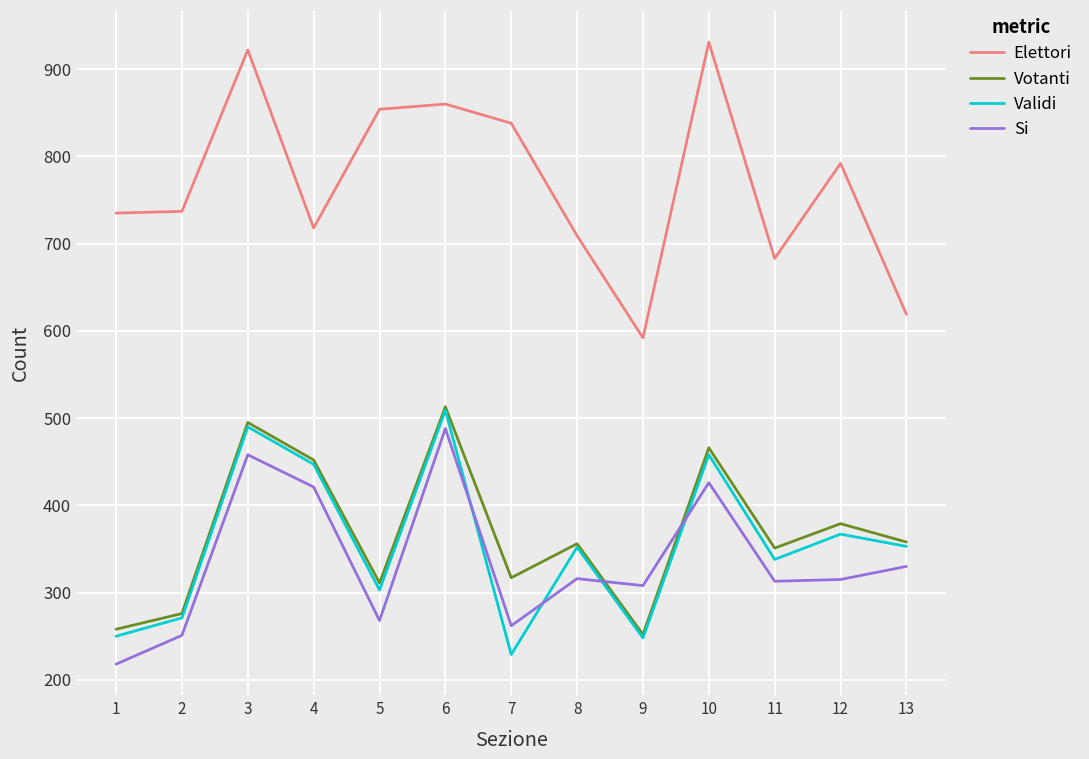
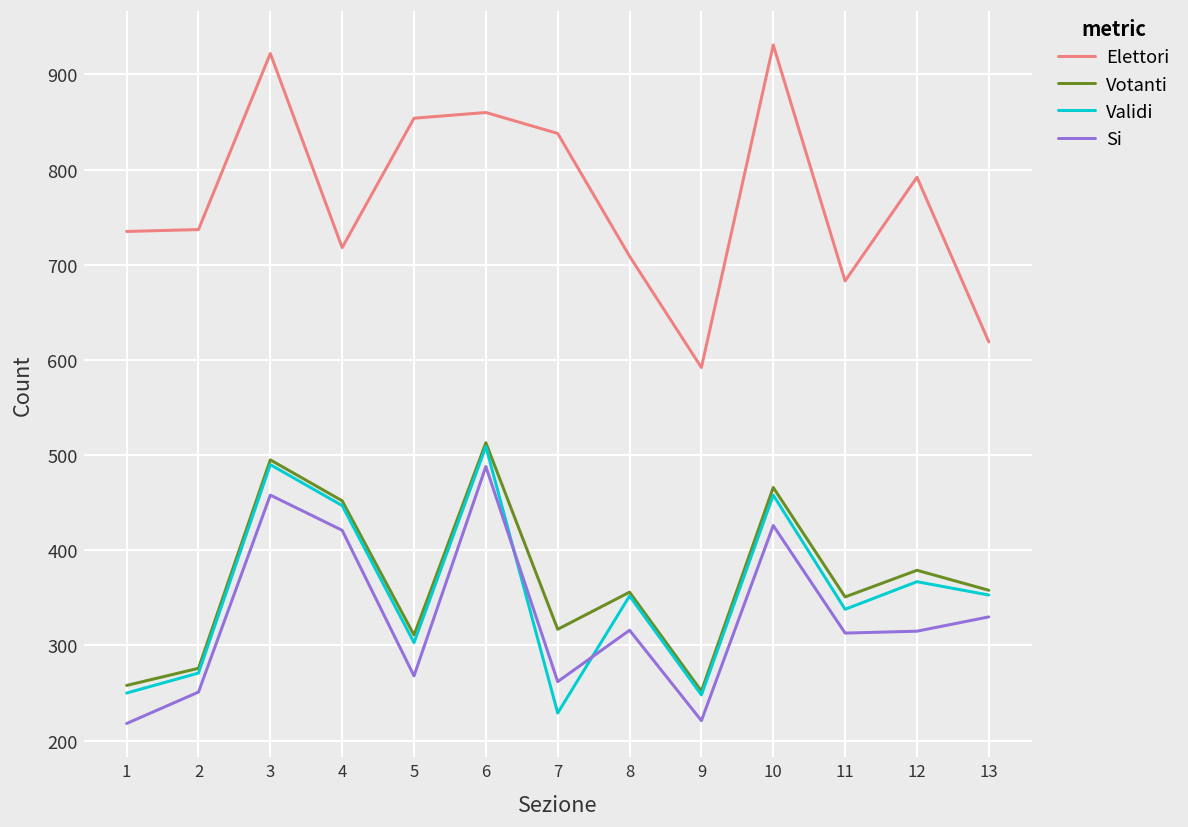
  {
    "Elettori": {
      "1": 740,
      "2": 740,
      "3": 920,
      "4": 720,
      "5": 850,
      "6": 860,
      "7": 840,
      "8": 710,
      "9": 590,
      "10": 930,
      "11": 680,
      "12": 790,
      "13": 620
    },
    "Votanti": {
      "1": 260,
      "2": 280,
      "3": 500,
      "4": 450,
      "5": 310,
      "6": 510,
      "7": 320,
      "8": 360,
      "9": 250,
      "10": 470,
      "11": 350,
      "12": 380,
      "13": 360
    },
    "Validi": {
      "1": 250,
      "2": 270,
      "3": 490,
      "4": 450,
      "5": 300,
      "6": 510,
      "7": 230,
      "8": 350,
      "9": 250,
      "10": 460,
      "11": 340,
      "12": 370,
      "13": 350
    },
    "Si": {
      "1": 220,
      "2": 250,
      "3": 460,
      "4": 420,
      "5": 270,
      "6": 490,
      "7": 260,
      "8": 320,
-     "9": 310,
+     "9": 220,
      "10": 430,
      "11": 310,
      "12": 320,
      "13": 330
    }
  }
